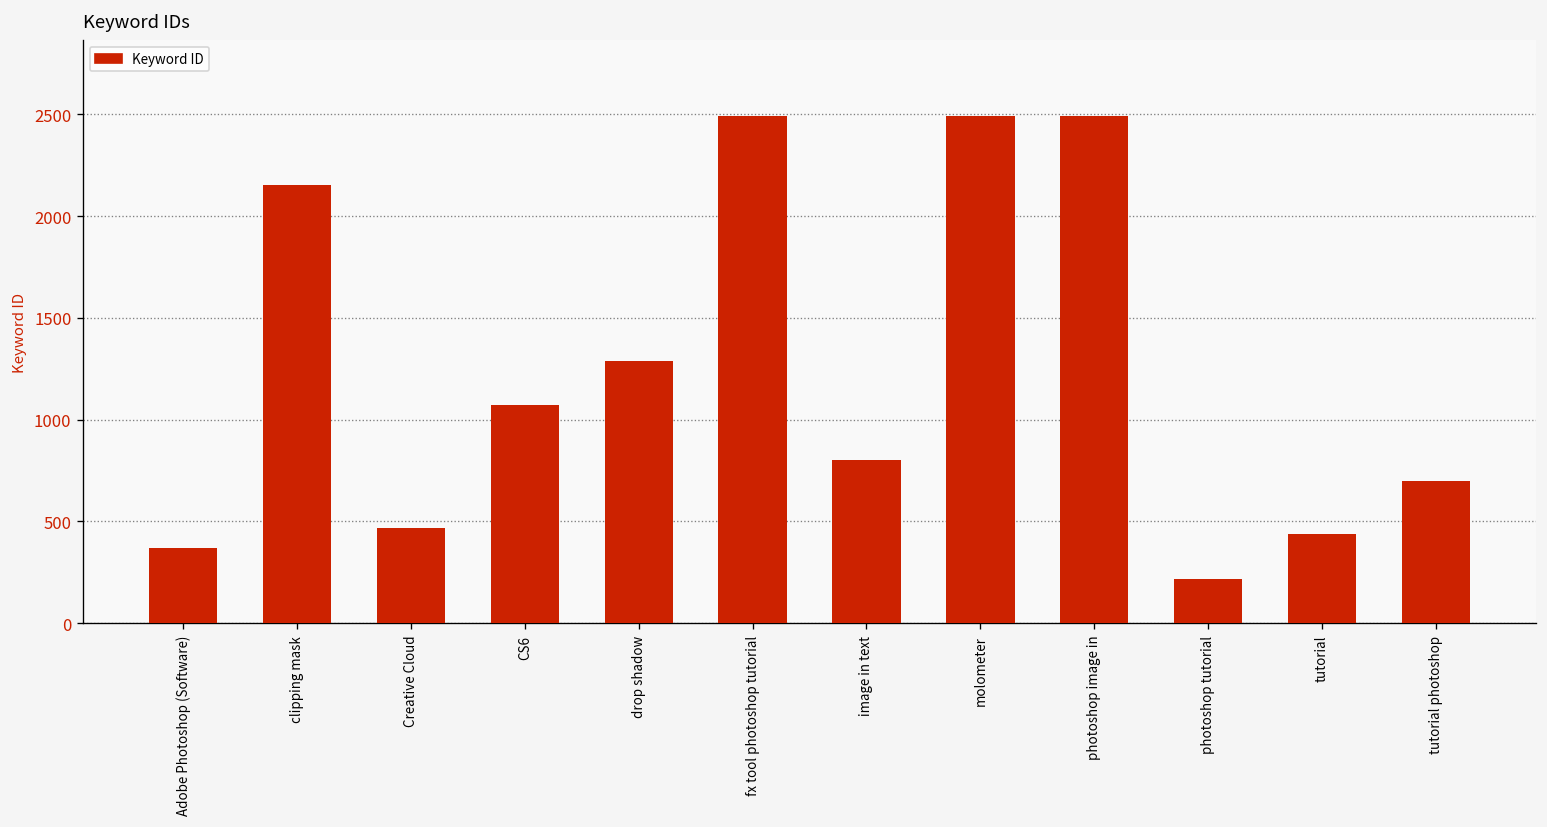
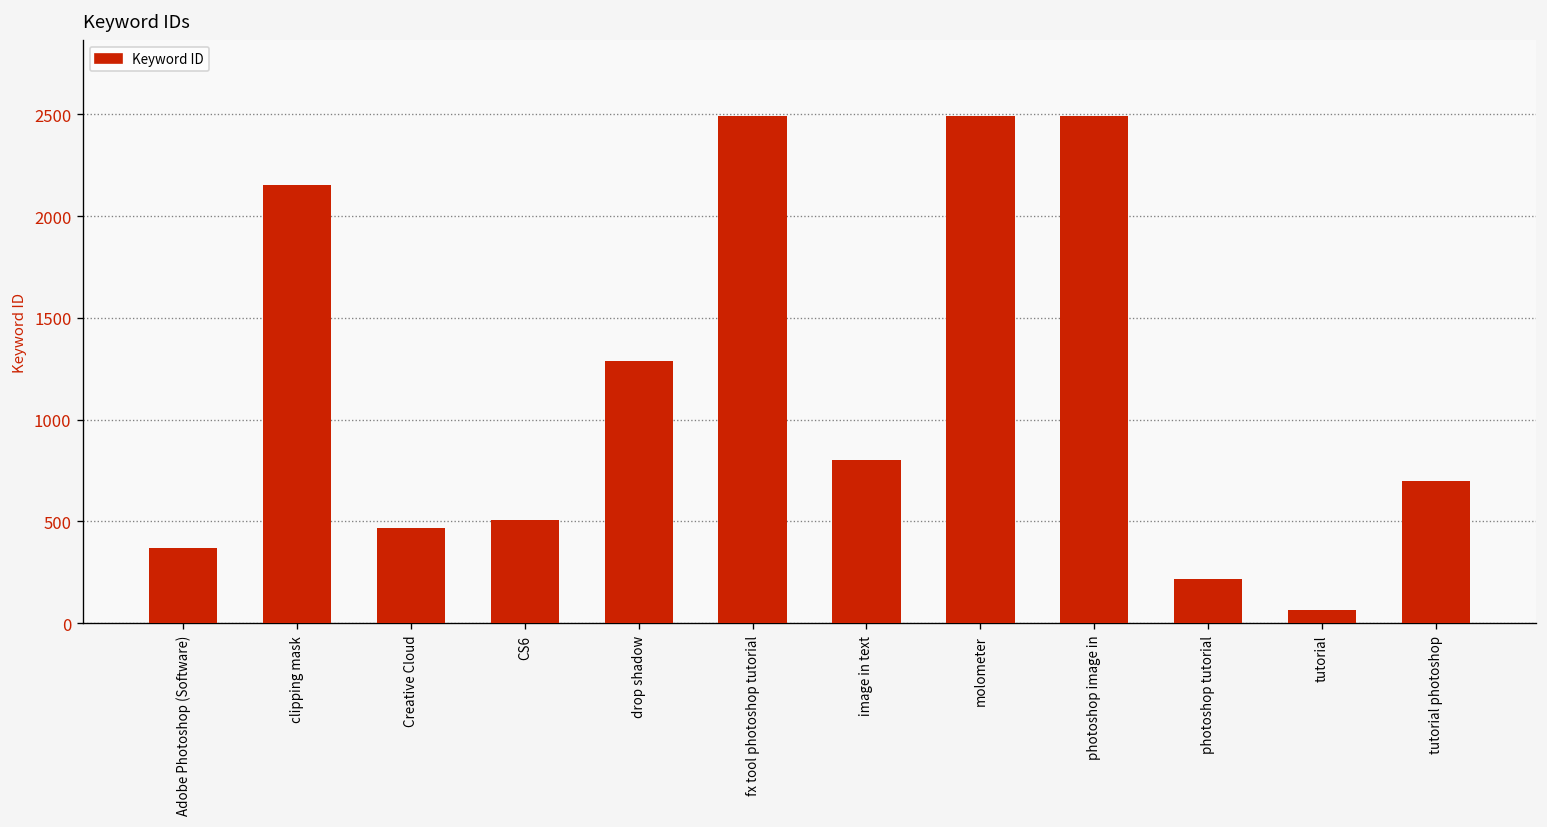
  {
    "Adobe Photoshop (Software)": 370,
    "clipping mask": 2150,
    "Creative Cloud": 470,
-   "CS6": 1070,
+   "CS6": 510,
    "drop shadow": 1290,
    "fx tool photoshop tutorial": 2490,
    "image in text": 800,
    "molometer": 2490,
    "photoshop image in": 2490,
    "photoshop tutorial": 220,
-   "tutorial": 440,
+   "tutorial": 60,
    "tutorial photoshop": 700
  }
